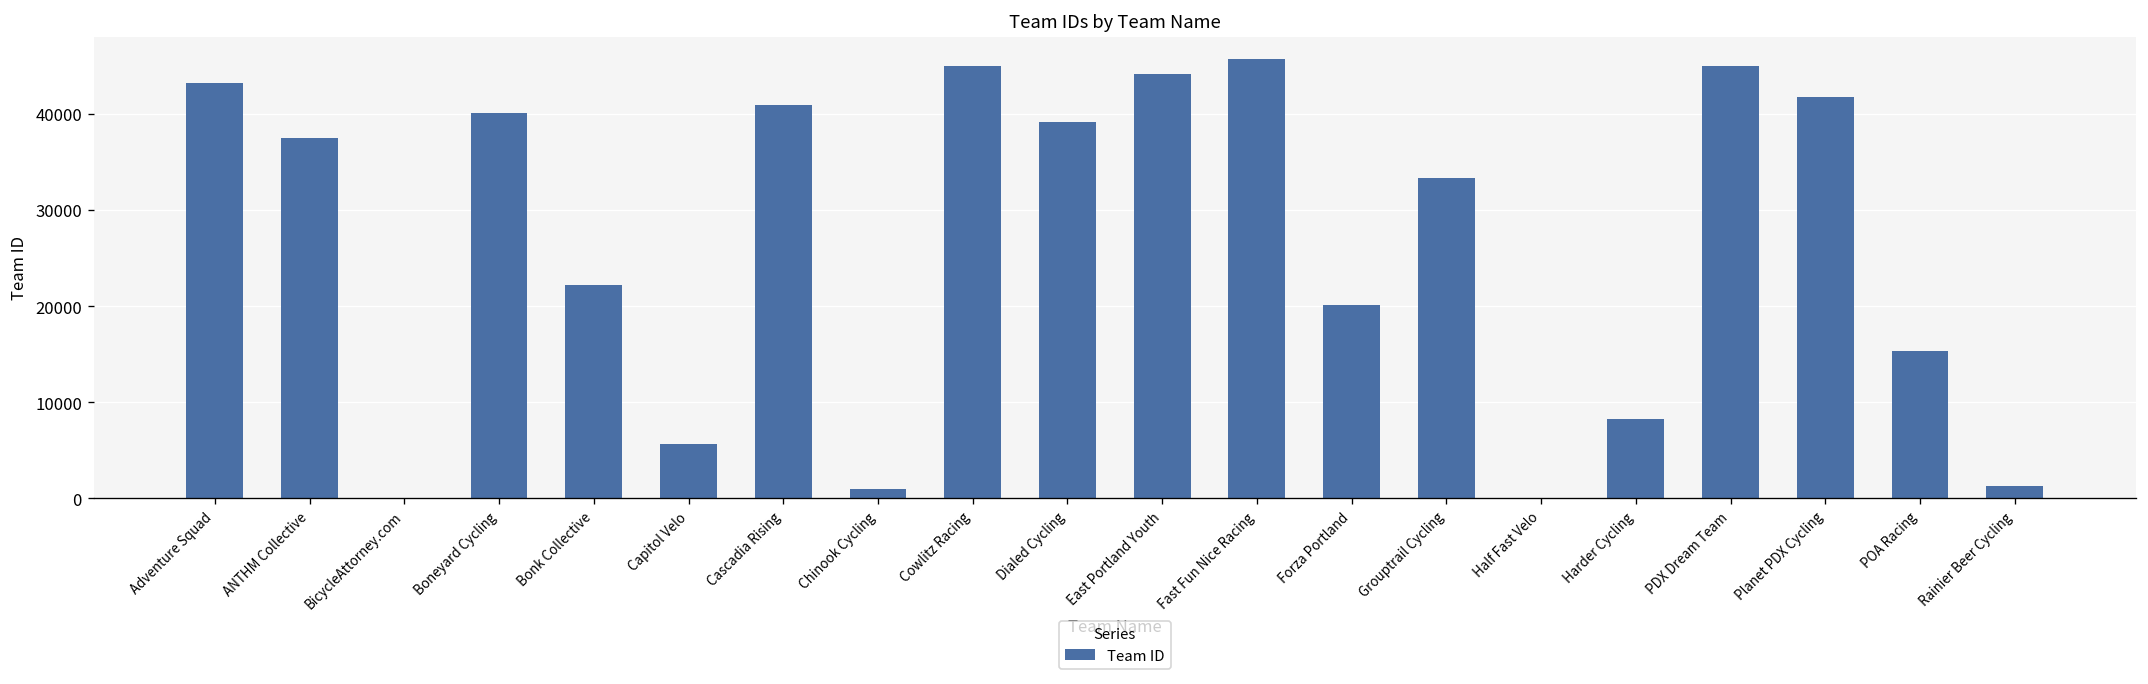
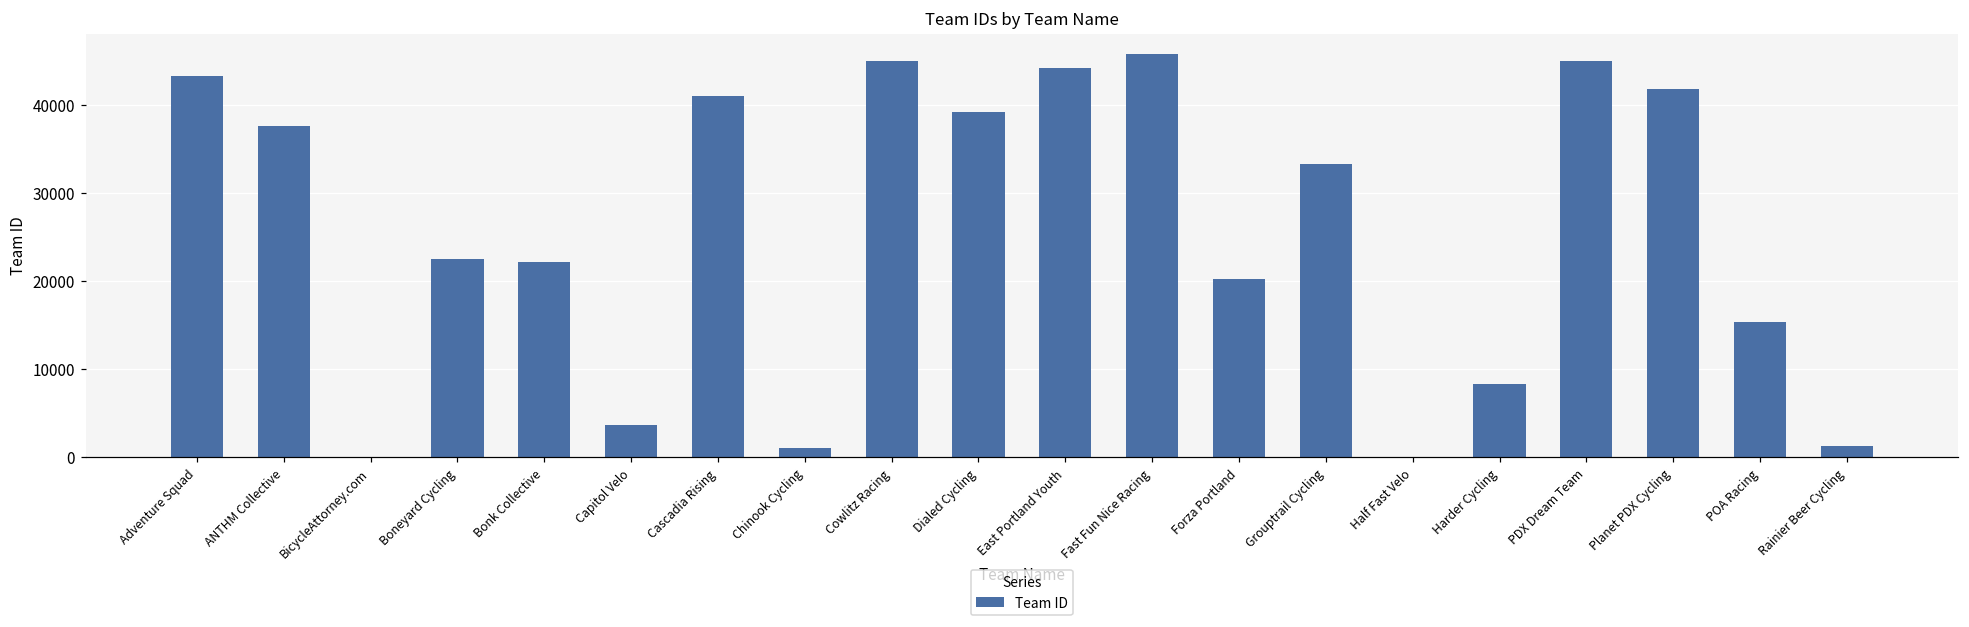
  {
    "Adventure Squad": 43000,
    "ANTHM Collective": 38000,
-   "Boneyard Cycling": 40000,
+   "Boneyard Cycling": 22000,
    "Bonk Collective": 22000,
-   "Capitol Velo": 6000,
+   "Capitol Velo": 4000,
    "Cascadia Rising": 41000,
    "Chinook Cycling": 1000,
    "Cowlitz Racing": 45000,
    "Dialed Cycling": 39000,
    "East Portland Youth": 44000,
    "Fast Fun Nice Racing": 46000,
    "Forza Portland": 20000,
    "Grouptrail Cycling": 33000,
    "Harder Cycling": 8000,
    "PDX Dream Team": 45000,
    "Planet PDX Cycling": 42000,
    "POA Racing": 15000,
    "Rainier Beer Cycling": 1000
  }
